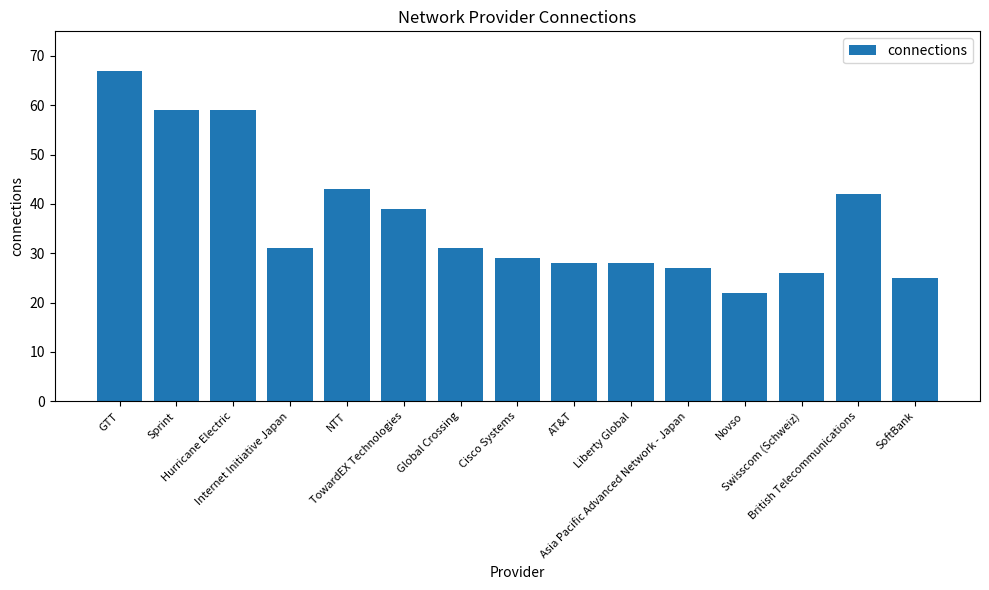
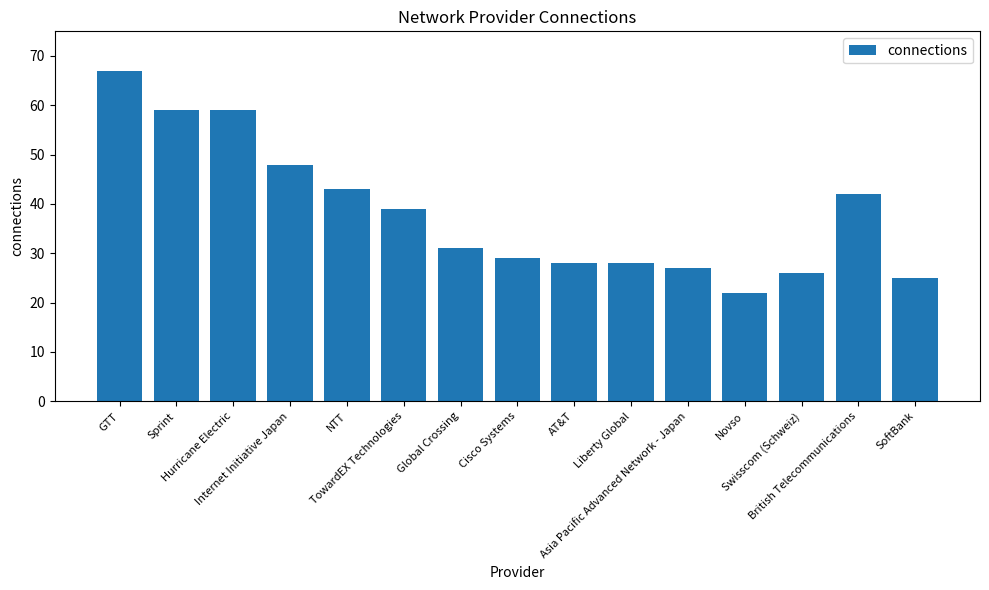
  {
    "GTT": 67,
    "Sprint": 59,
    "Hurricane Electric": 59,
-   "Internet Initiative Japan": 31,
+   "Internet Initiative Japan": 48,
    "NTT": 43,
    "TowardEX Technologies": 39,
    "Global Crossing": 31,
    "Cisco Systems": 29,
    "AT&T": 28,
    "Liberty Global": 28,
    "Asia Pacific Advanced Network - Japan": 27,
    "Novso": 22,
    "Swisscom (Schweiz)": 26,
    "British Telecommunications": 42,
    "SoftBank": 25
  }
